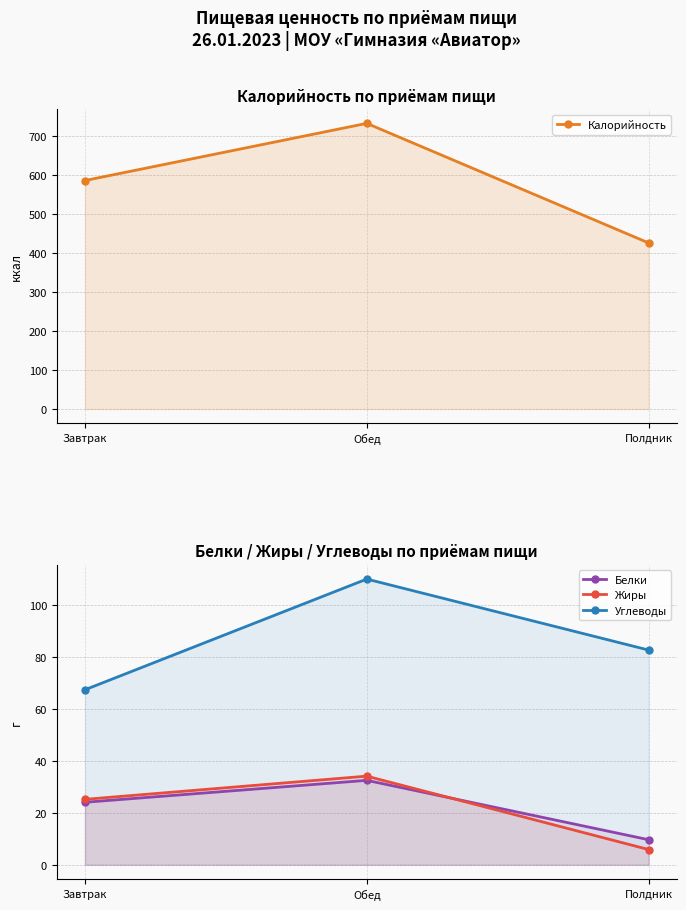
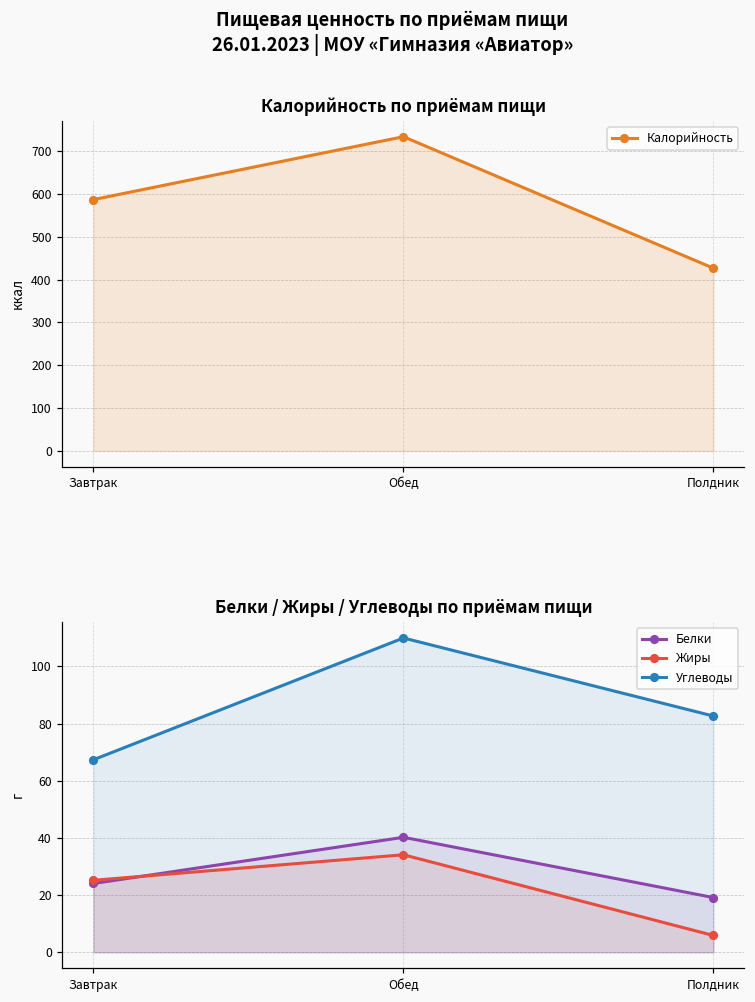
  {
    "Калорийность по приёмам пищи": {
      "Завтрак": 590,
      "Обед": 730,
      "Полдник": 430
    },
    "Белки / Жиры / Углеводы по приёмам пищи": {
      "Белки": {
        "Завтрак": 24,
-       "Обед": 32,
-       "Полдник": 10
+       "Обед": 40,
+       "Полдник": 19
      },
      "Жиры": {
        "Завтрак": 25,
        "Обед": 34,
        "Полдник": 6
      },
      "Углеводы": {
        "Завтрак": 67,
        "Обед": 110,
        "Полдник": 83
      }
    }
  }
